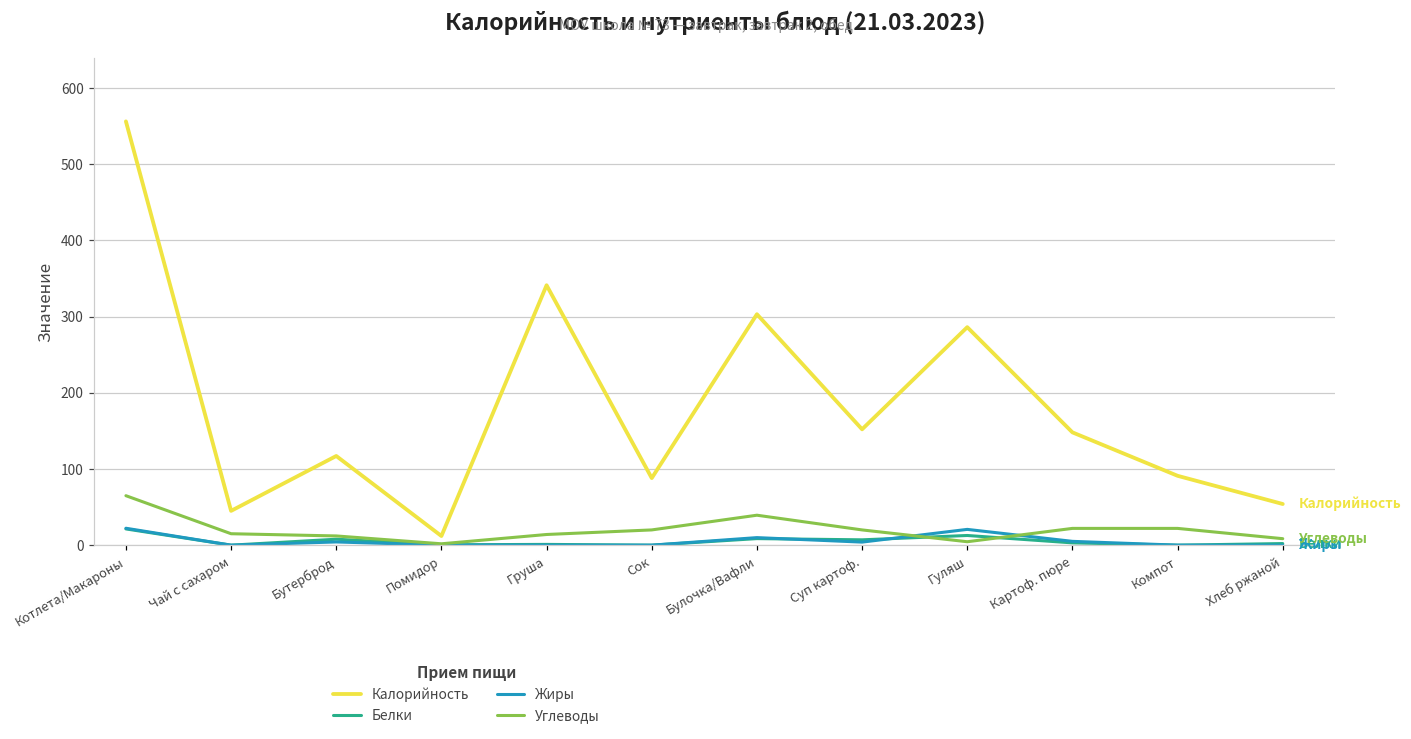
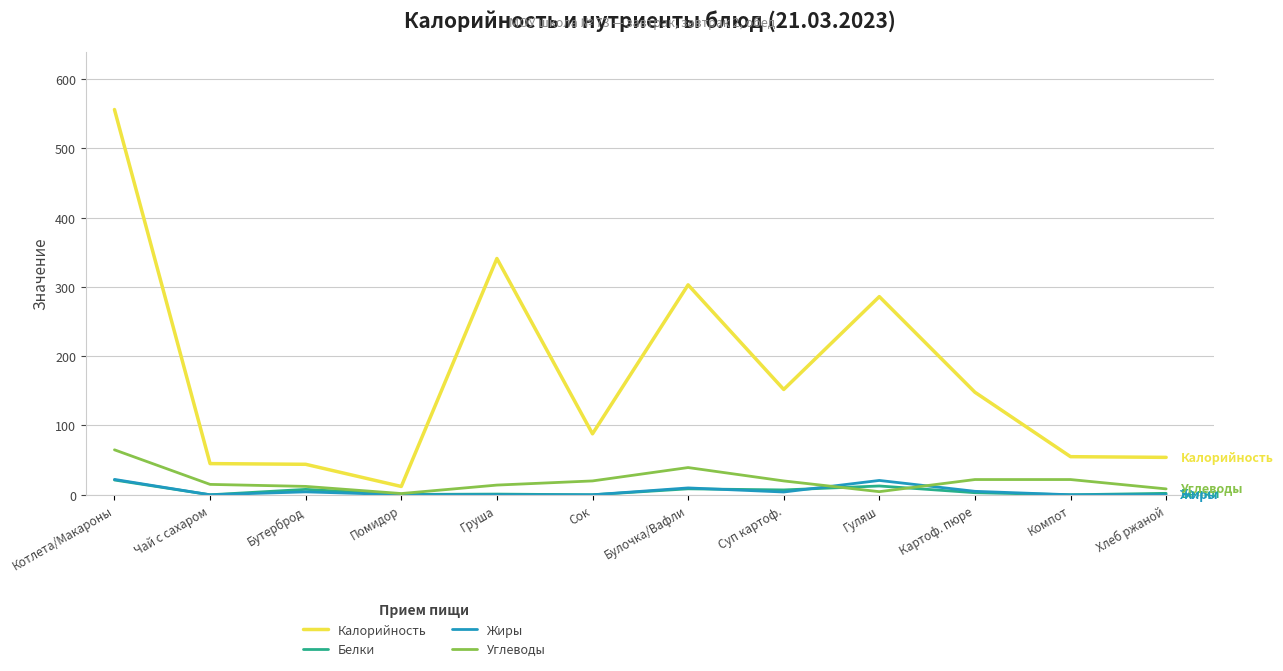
  {
    "Калорийность": {
      "Котлета/Макароны": 560,
      "Чай с сахаром": 50,
-     "Бутерброд": 120,
+     "Бутерброд": 40,
      "Помидор": 10,
      "Груша": 340,
      "Сок": 90,
      "Булочка/Вафли": 300,
      "Суп картоф.": 150,
      "Гуляш": 290,
      "Картоф. пюре": 150,
-     "Компот": 90,
+     "Компот": 60,
      "Хлеб ржаной": 50
    },
    "Углеводы": {
      "Котлета/Макароны": 60,
      "Чай с сахаром": 20,
      "Бутерброд": 10,
      "Груша": 10,
      "Сок": 20,
      "Булочка/Вафли": 40,
      "Суп картоф.": 20,
      "Гуляш": 0,
      "Картоф. пюре": 20,
      "Компот": 20,
      "Хлеб ржаной": 10
    }
  }
